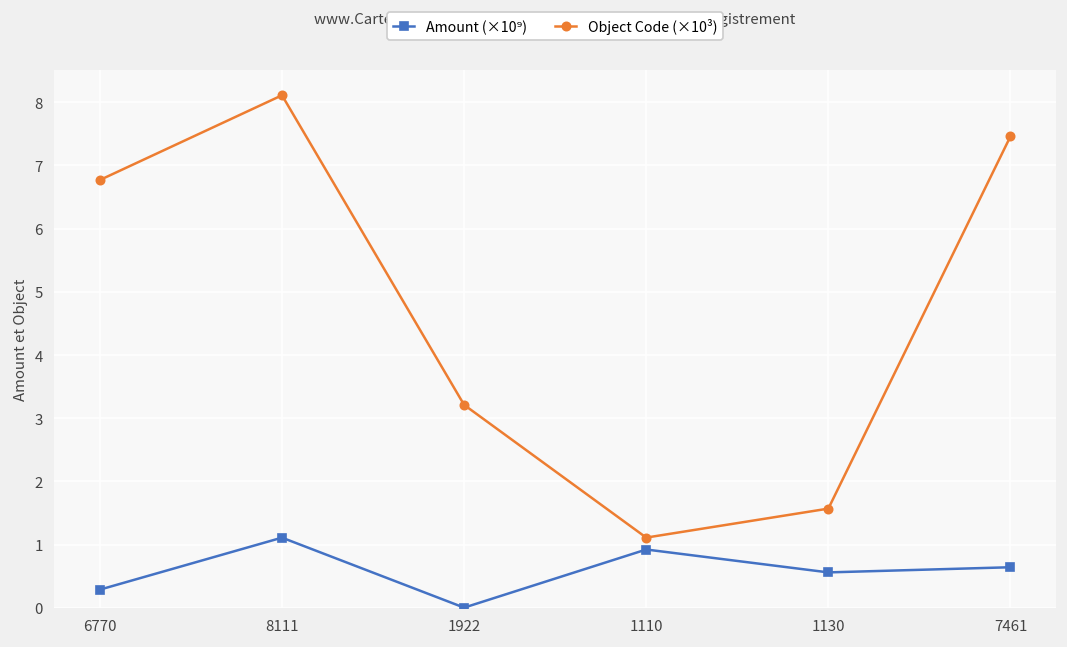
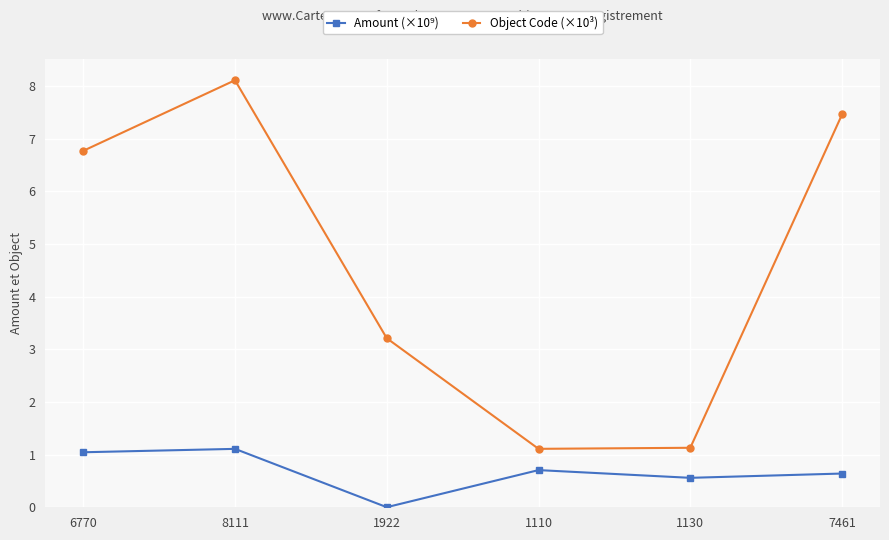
  {
    "Amount (×10⁹)": {
-     "6770": 0.3,
+     "6770": 1.0,
      "8111": 1.1,
      "1922": 0.0,
-     "1110": 0.9,
+     "1110": 0.7,
      "1130": 0.6,
      "7461": 0.6
    },
    "Object Code (×10³)": {
      "6770": 6.8,
      "8111": 8.1,
      "1922": 3.2,
      "1110": 1.1,
-     "1130": 1.6,
+     "1130": 1.1,
      "7461": 7.5
    }
  }
